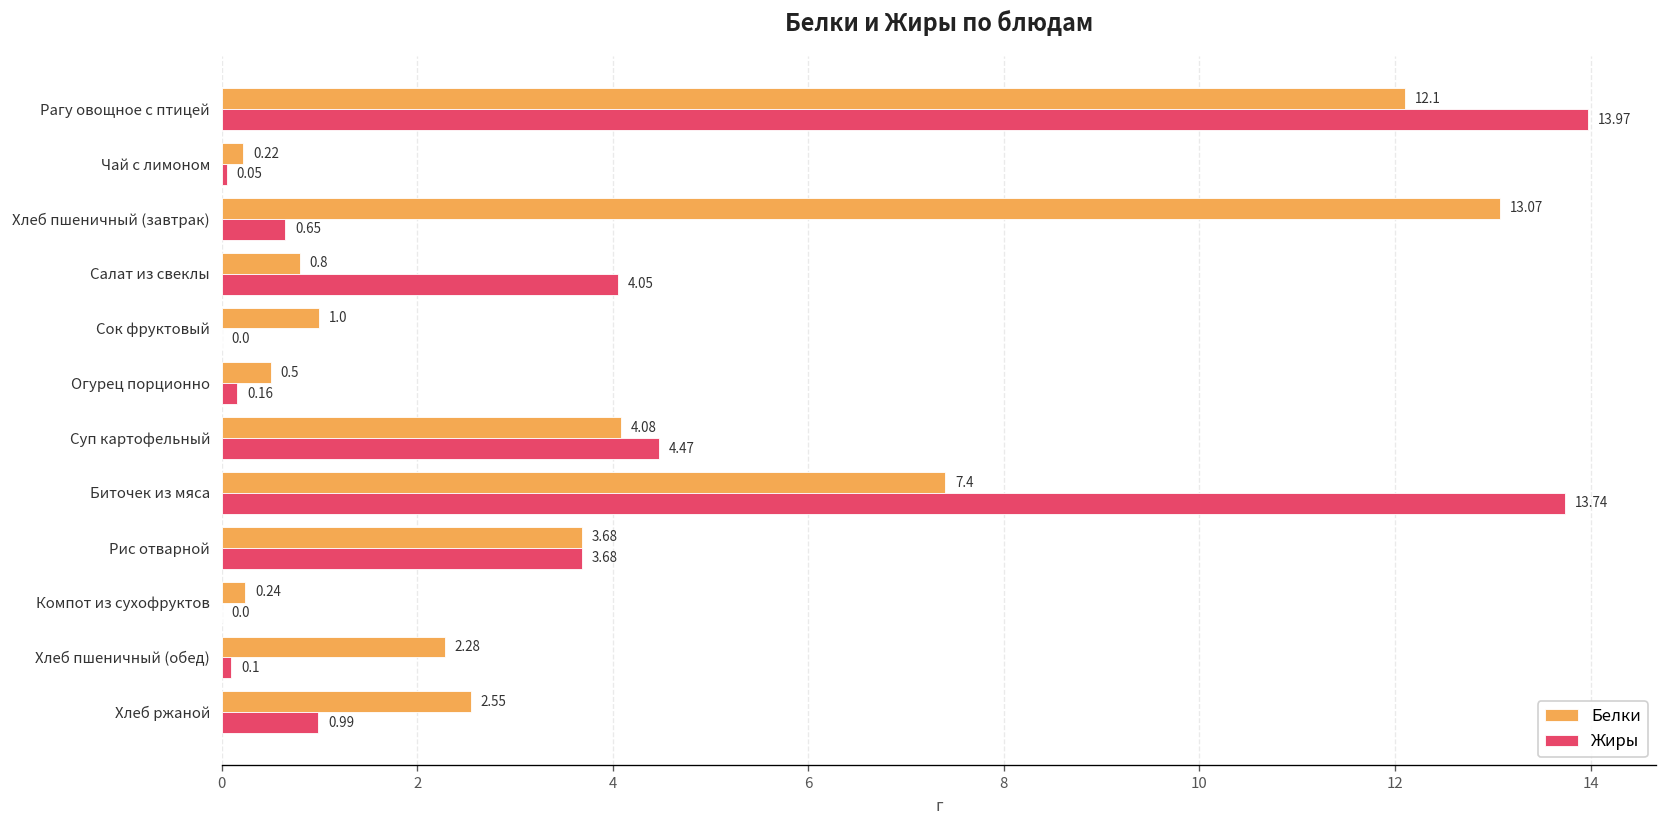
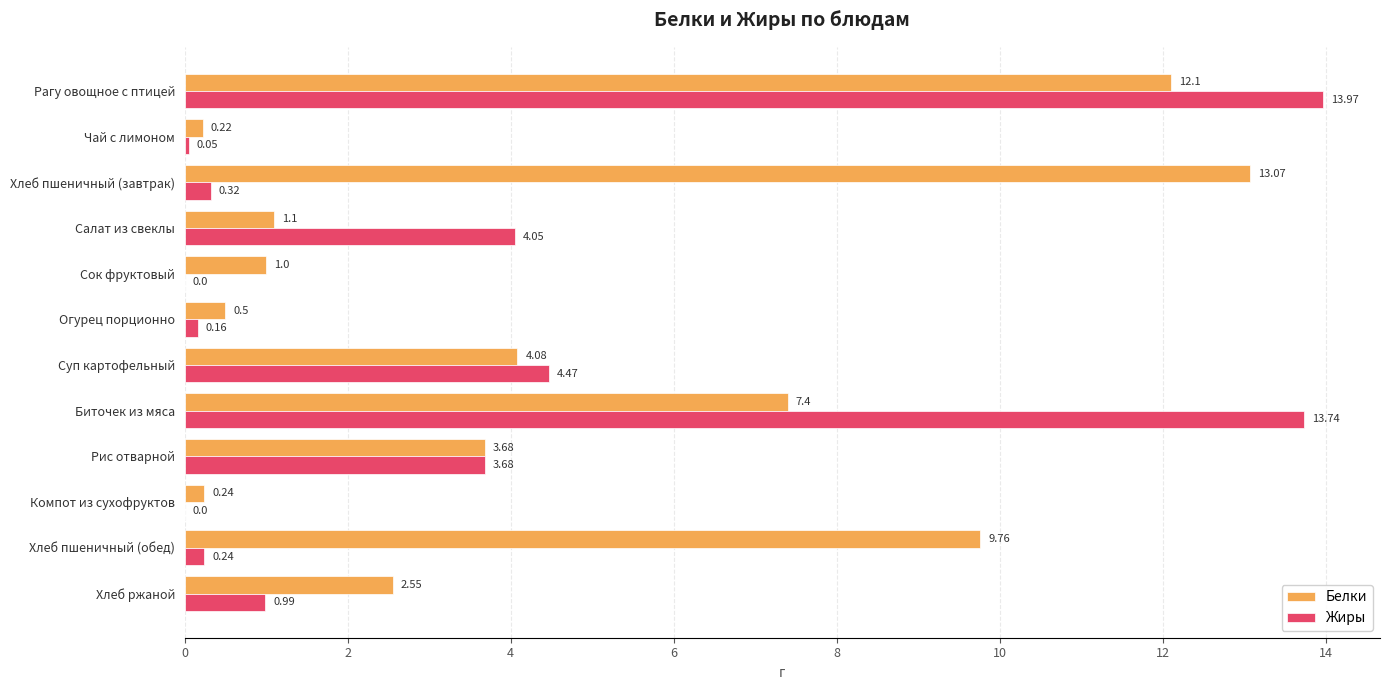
  {
    "Белки": {
      "Рагу овощное с птицей": 12.1,
      "Чай с лимоном": 0.22,
      "Хлеб пшеничный (завтрак)": 13.07,
-     "Салат из свеклы": 0.8,
+     "Салат из свеклы": 1.1,
      "Сок фруктовый": 1.0,
      "Огурец порционно": 0.5,
      "Суп картофельный": 4.08,
      "Биточек из мяса": 7.4,
      "Рис отварной": 3.68,
      "Компот из сухофруктов": 0.24,
-     "Хлеб пшеничный (обед)": 2.28,
+     "Хлеб пшеничный (обед)": 9.76,
      "Хлеб ржаной": 2.55
    },
    "Жиры": {
      "Рагу овощное с птицей": 13.97,
      "Чай с лимоном": 0.05,
-     "Хлеб пшеничный (завтрак)": 0.65,
+     "Хлеб пшеничный (завтрак)": 0.32,
      "Салат из свеклы": 4.05,
      "Сок фруктовый": 0.0,
      "Огурец порционно": 0.16,
      "Суп картофельный": 4.47,
      "Биточек из мяса": 13.74,
      "Рис отварной": 3.68,
      "Компот из сухофруктов": 0.0,
-     "Хлеб пшеничный (обед)": 0.1,
+     "Хлеб пшеничный (обед)": 0.24,
      "Хлеб ржаной": 0.99
    }
  }
